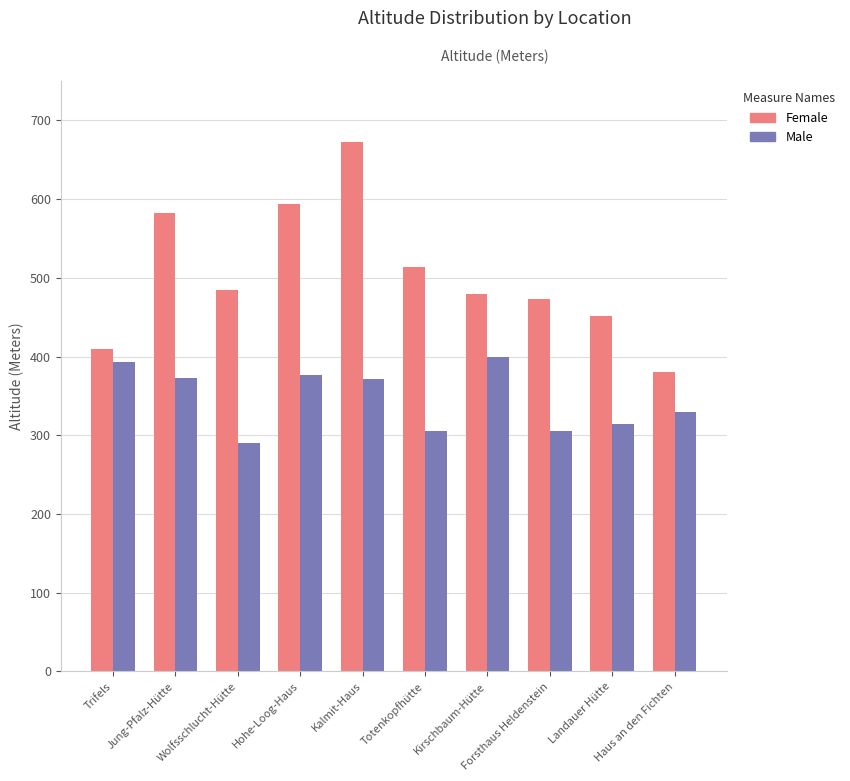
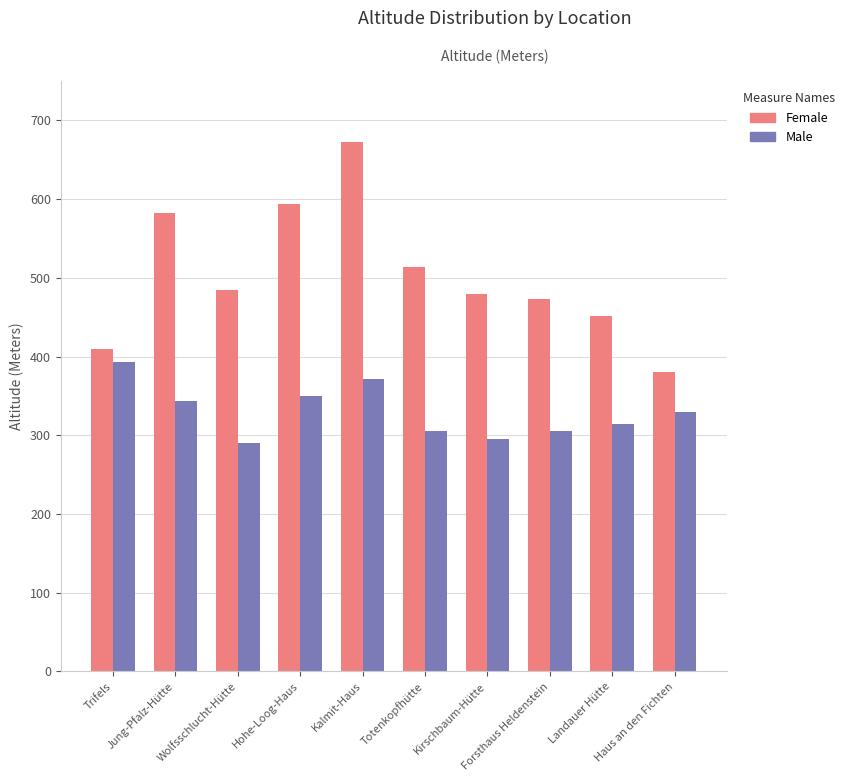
  {
    "Female": {
      "Trifels": 410,
      "Jung-Pfalz-Hütte": 580,
      "Wolfsschlucht-Hütte": 490,
      "Hohe-Loog-Haus": 590,
      "Kalmit-Haus": 670,
      "Totenkopfhütte": 510,
      "Kirschbaum-Hütte": 480,
      "Forsthaus Heldenstein": 470,
      "Landauer Hütte": 450,
      "Haus an den Fichten": 380
    },
    "Male": {
      "Trifels": 390,
-     "Jung-Pfalz-Hütte": 370,
+     "Jung-Pfalz-Hütte": 340,
      "Wolfsschlucht-Hütte": 290,
-     "Hohe-Loog-Haus": 380,
+     "Hohe-Loog-Haus": 350,
      "Kalmit-Haus": 370,
      "Totenkopfhütte": 310,
-     "Kirschbaum-Hütte": 400,
+     "Kirschbaum-Hütte": 300,
      "Forsthaus Heldenstein": 310,
      "Landauer Hütte": 310,
      "Haus an den Fichten": 330
    }
  }
